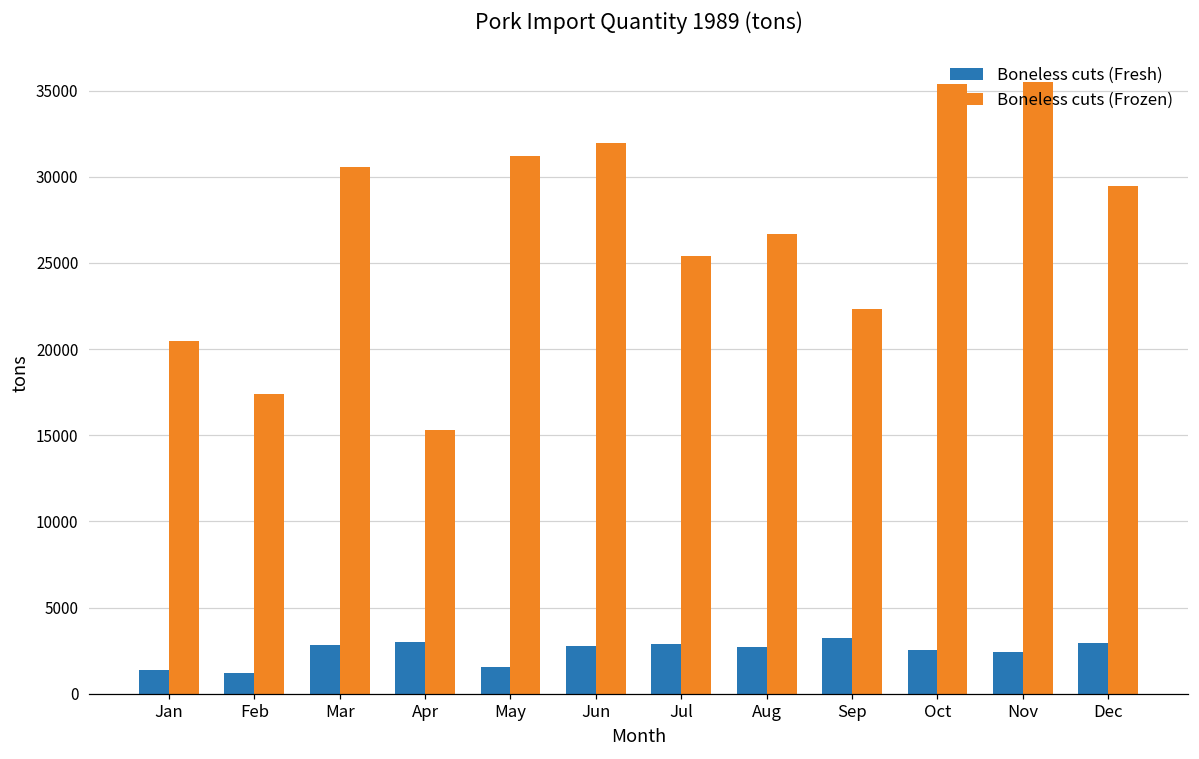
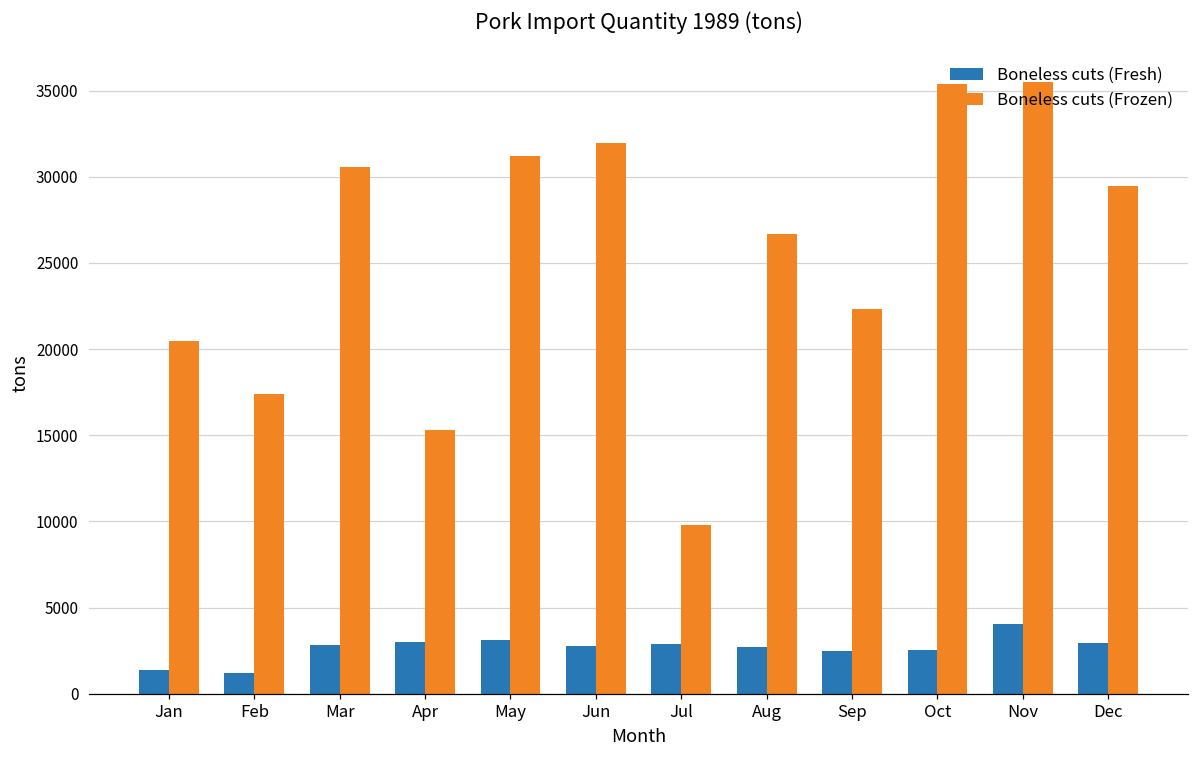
  {
    "Boneless cuts (Fresh)": {
      "Jan": 1400,
      "Feb": 1200,
      "Mar": 2800,
      "Apr": 3000,
-     "May": 1600,
+     "May": 3100,
      "Jun": 2800,
      "Jul": 2900,
      "Aug": 2700,
-     "Sep": 3200,
+     "Sep": 2500,
      "Oct": 2500,
-     "Nov": 2400,
+     "Nov": 4000,
      "Dec": 3000
    },
    "Boneless cuts (Frozen)": {
      "Jan": 20500,
      "Feb": 17400,
      "Mar": 30500,
      "Apr": 15300,
      "May": 31200,
      "Jun": 32000,
-     "Jul": 25400,
+     "Jul": 9800,
      "Aug": 26700,
      "Sep": 22300,
      "Oct": 35400,
      "Nov": 35500,
      "Dec": 29500
    }
  }
